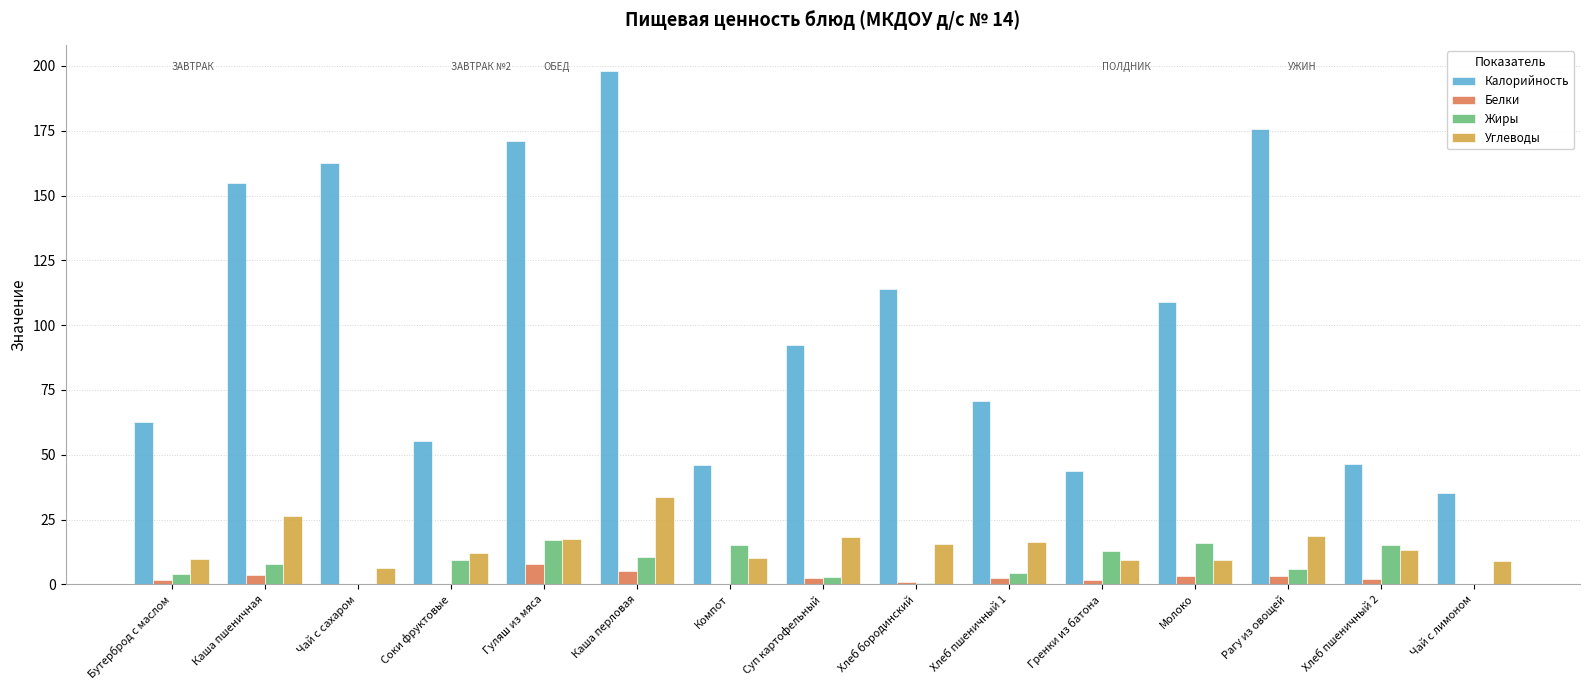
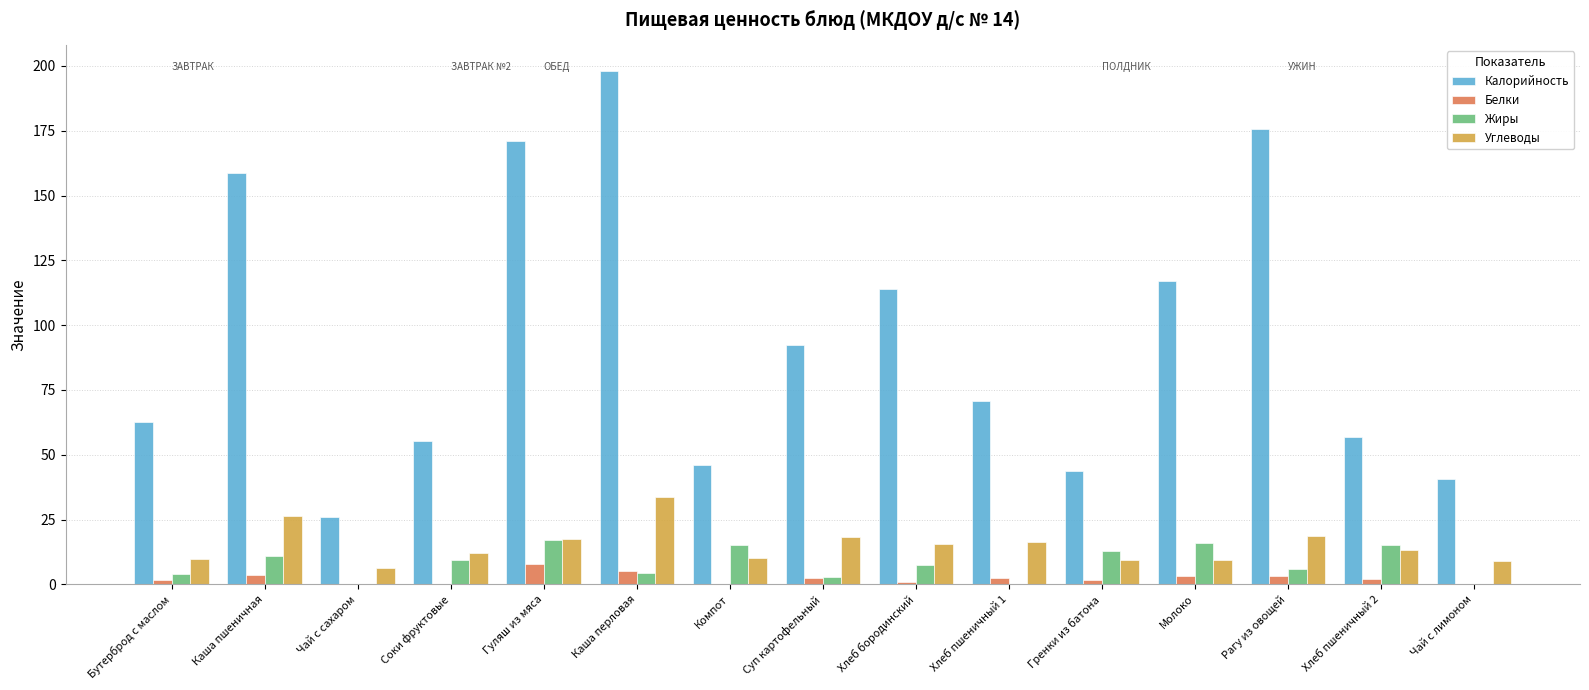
  {
    "Калорийность": {
      "Бутерброд с маслом": 63,
-     "Каша пшеничная": 155,
-     "Чай с сахаром": 163,
+     "Каша пшеничная": 159,
+     "Чай с сахаром": 26,
      "Соки фруктовые": 55,
      "Гуляш из мяса": 171,
      "Каша перловая": 198,
      "Компот": 46,
      "Суп картофельный": 92,
      "Хлеб бородинский": 114,
      "Хлеб пшеничный 1": 71,
      "Гренки из батона": 44,
-     "Молоко": 109,
+     "Молоко": 117,
      "Рагу из овощей": 176,
-     "Хлеб пшеничный 2": 46,
-     "Чай с лимоном": 35
+     "Хлеб пшеничный 2": 57,
+     "Чай с лимоном": 41
    },
    "Жиры": {
      "Бутерброд с маслом": 4,
-     "Каша пшеничная": 8,
+     "Каша пшеничная": 11,
      "Чай с сахаром": 0,
      "Соки фруктовые": 9,
      "Гуляш из мяса": 17,
-     "Каша перловая": 10,
+     "Каша перловая": 5,
      "Компот": 15,
      "Суп картофельный": 3,
-     "Хлеб бородинский": 0,
-     "Хлеб пшеничный 1": 4,
+     "Хлеб бородинский": 7,
+     "Хлеб пшеничный 1": 0,
      "Гренки из батона": 13,
      "Молоко": 16,
      "Рагу из овощей": 6,
      "Хлеб пшеничный 2": 15
    }
  }
